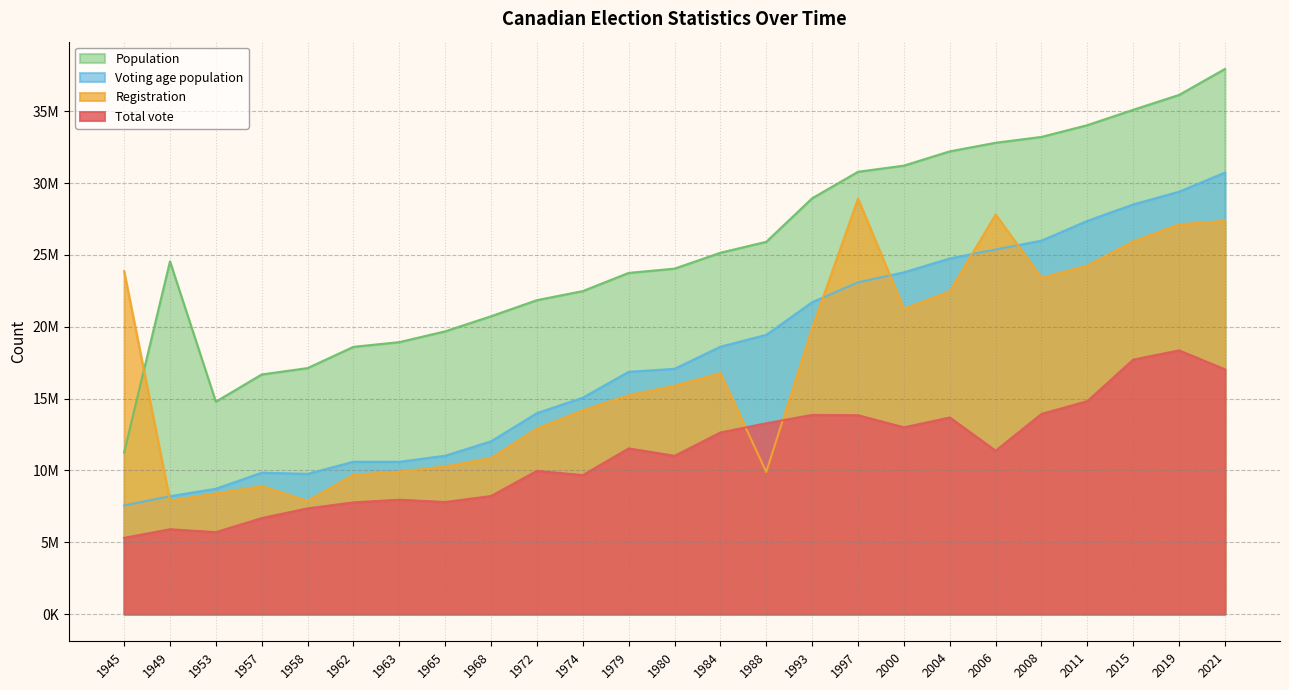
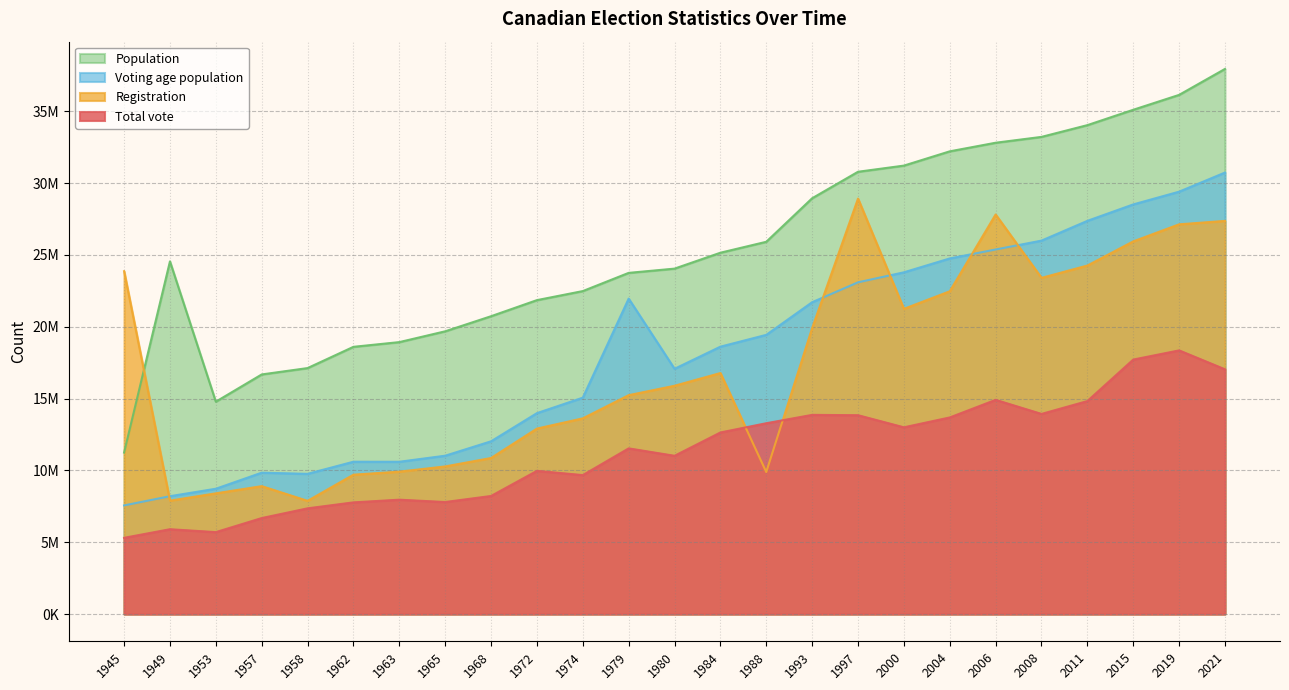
  {
    "Population": {
      "1945": 11200000,
      "1949": 24500000,
      "1953": 14800000,
      "1957": 16700000,
      "1958": 17100000,
      "1962": 18600000,
      "1963": 18900000,
      "1965": 19700000,
      "1968": 20700000,
      "1972": 21900000,
      "1974": 22500000,
      "1979": 23700000,
      "1980": 24000000,
      "1984": 25200000,
      "1988": 25900000,
      "1993": 28900000,
      "1997": 30800000,
      "2000": 31200000,
      "2004": 32200000,
      "2006": 32800000,
      "2008": 33200000,
      "2011": 34000000,
      "2015": 35100000,
      "2019": 36100000,
      "2021": 37900000
    },
    "Voting age population": {
      "1945": 7600000,
      "1949": 8200000,
      "1953": 8700000,
      "1957": 9800000,
      "1958": 9800000,
      "1962": 10600000,
      "1963": 10600000,
      "1965": 11000000,
      "1968": 12000000,
      "1972": 14000000,
      "1974": 15100000,
-     "1979": 16900000,
+     "1979": 22000000,
      "1980": 17100000,
      "1984": 18600000,
      "1988": 19400000,
      "1993": 21700000,
      "1997": 23100000,
      "2000": 23800000,
      "2004": 24800000,
      "2006": 25400000,
      "2008": 26000000,
      "2011": 27400000,
      "2015": 28500000,
      "2019": 29400000,
      "2021": 30700000
    },
    "Registration": {
      "1945": 23900000,
      "1949": 7900000,
      "1953": 8400000,
      "1957": 8900000,
      "1958": 7900000,
      "1962": 9700000,
      "1963": 9900000,
      "1965": 10300000,
      "1968": 10900000,
      "1972": 12900000,
-     "1974": 14200000,
+     "1974": 13600000,
      "1979": 15200000,
      "1980": 15900000,
      "1984": 16800000,
      "1988": 9900000,
      "1993": 19900000,
      "1997": 28900000,
      "2000": 21200000,
      "2004": 22500000,
      "2006": 27800000,
      "2008": 23400000,
      "2011": 24300000,
      "2015": 25900000,
      "2019": 27100000,
      "2021": 27400000
    },
    "Total vote": {
      "1945": 5300000,
      "1949": 5900000,
      "1953": 5700000,
      "1957": 6700000,
      "1958": 7400000,
      "1962": 7800000,
      "1963": 8000000,
      "1965": 7800000,
      "1968": 8200000,
      "1972": 10000000,
      "1974": 9700000,
      "1979": 11500000,
      "1980": 11000000,
      "1984": 12600000,
      "1988": 13300000,
      "1993": 13900000,
      "1997": 13800000,
      "2000": 13000000,
      "2004": 13700000,
-     "2006": 11400000,
+     "2006": 14900000,
      "2008": 13900000,
      "2011": 14800000,
      "2015": 17700000,
      "2019": 18400000,
      "2021": 17000000
    }
  }
